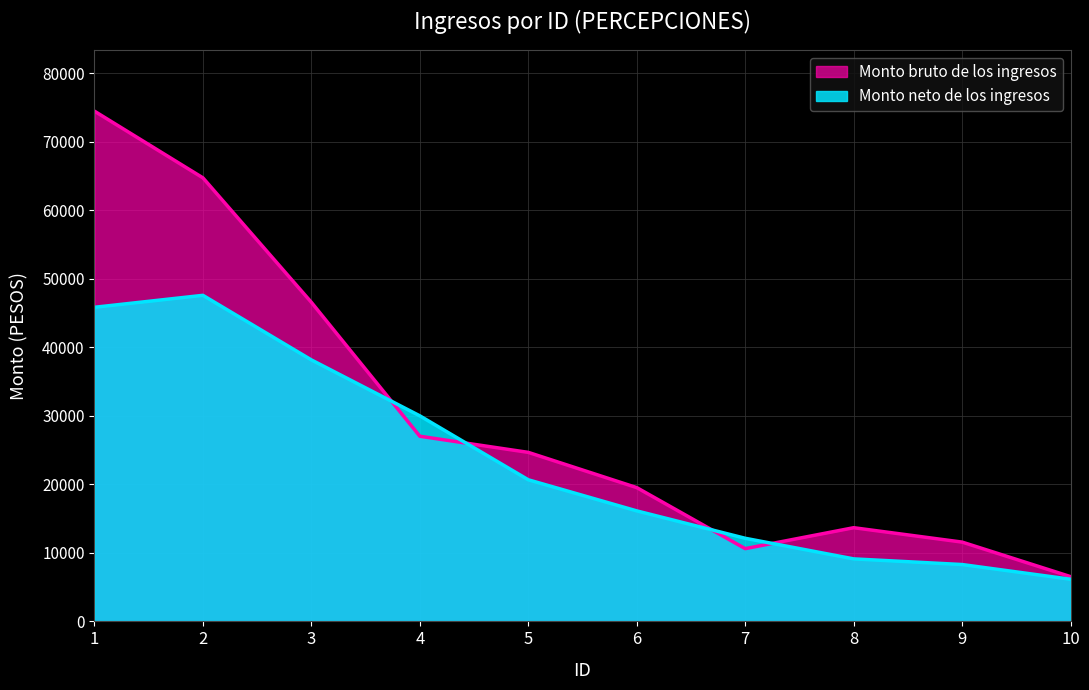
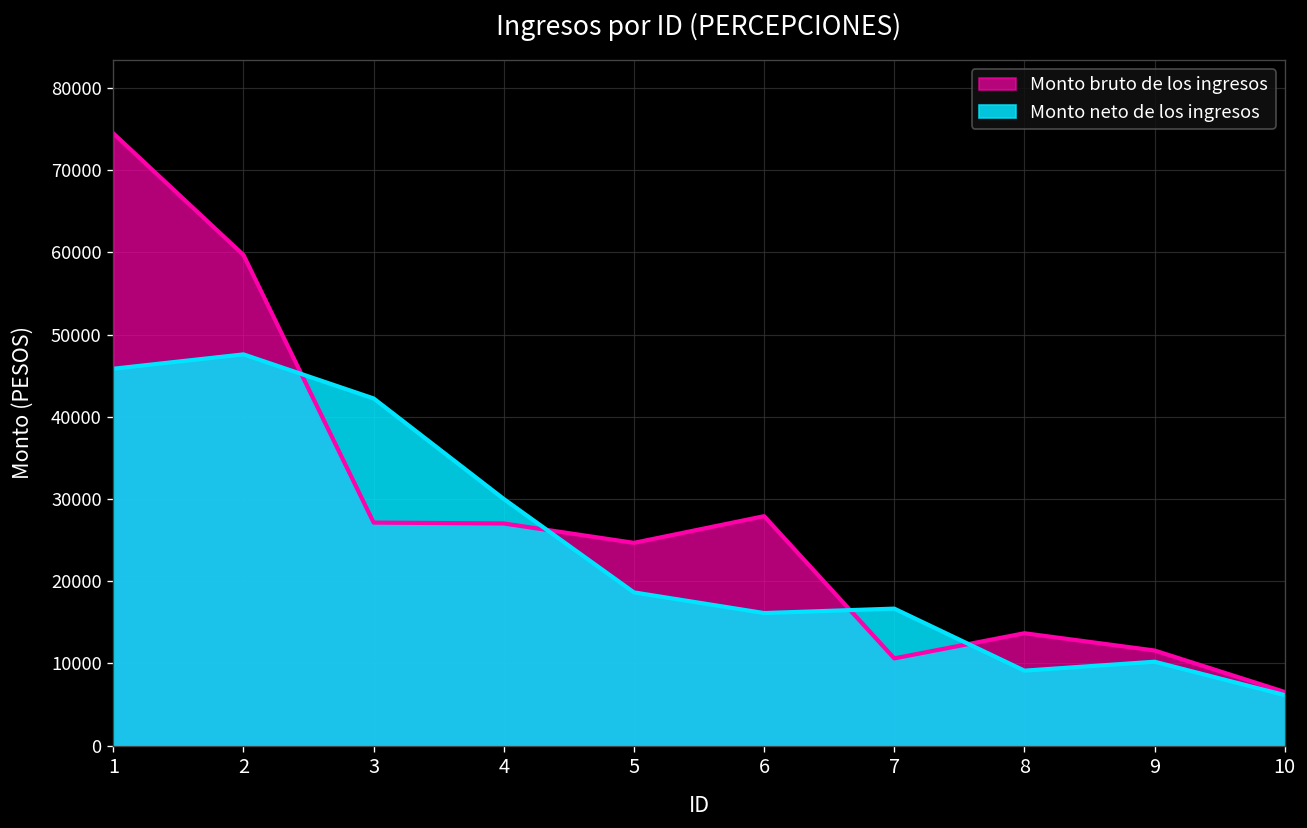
  {
    "Monto bruto de los ingresos": {
      "1": 74000,
-     "2": 65000,
-     "3": 47000,
+     "2": 60000,
+     "3": 27000,
      "4": 27000,
      "5": 25000,
-     "6": 20000,
+     "6": 28000,
      "7": 11000,
      "8": 14000,
      "9": 12000,
      "10": 7000
    },
    "Monto neto de los ingresos": {
      "1": 46000,
      "2": 48000,
-     "3": 38000,
+     "3": 42000,
      "4": 30000,
-     "5": 21000,
+     "5": 19000,
      "6": 16000,
-     "7": 12000,
+     "7": 17000,
      "8": 9000,
-     "9": 8000,
+     "9": 10000,
      "10": 6000
    }
  }
